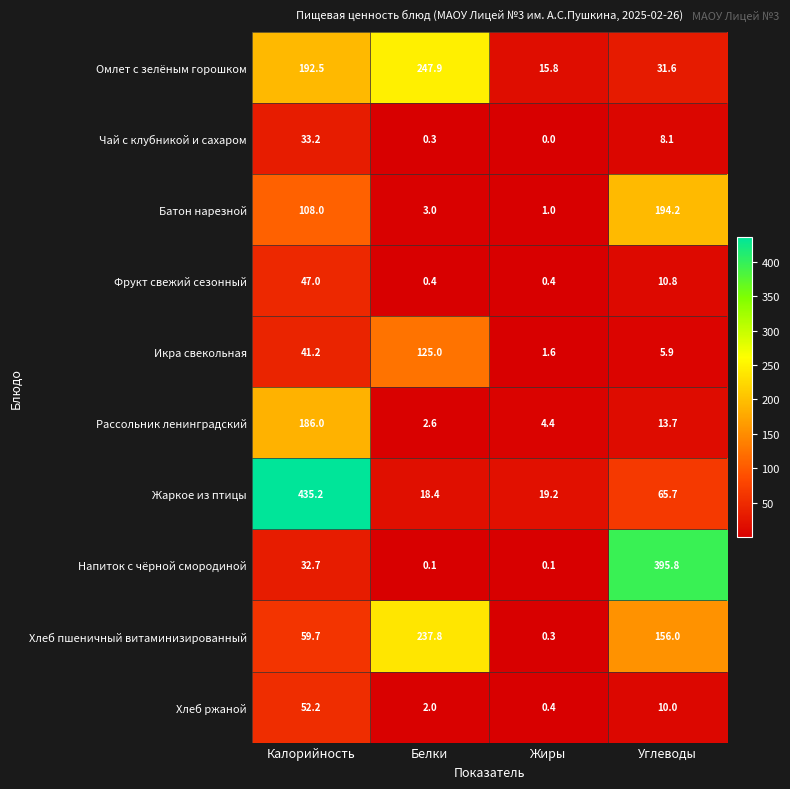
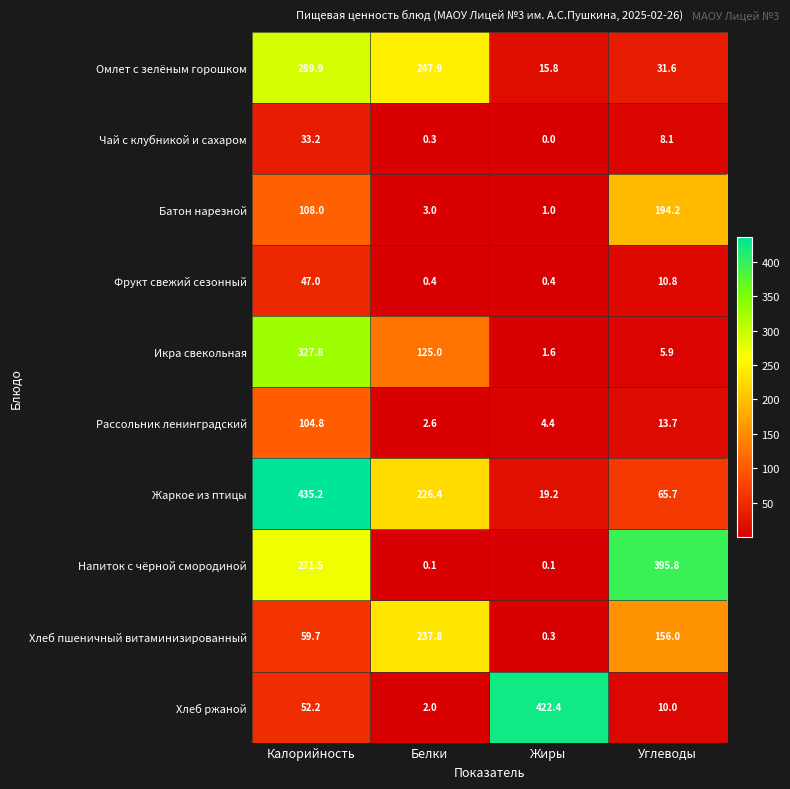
  {
    "Омлет с зелёным горошком": {
-     "Калорийность": 192.5,
+     "Калорийность": 289.9,
      "Белки": 247.9,
      "Жиры": 15.8,
      "Углеводы": 31.6
    },
    "Чай с клубникой и сахаром": {
      "Калорийность": 33.2,
      "Белки": 0.3,
      "Жиры": 0.0,
      "Углеводы": 8.1
    },
    "Батон нарезной": {
      "Калорийность": 108.0,
      "Белки": 3.0,
      "Жиры": 1.0,
      "Углеводы": 194.2
    },
    "Фрукт свежий сезонный": {
      "Калорийность": 47.0,
      "Белки": 0.4,
      "Жиры": 0.4,
      "Углеводы": 10.8
    },
    "Икра свекольная": {
-     "Калорийность": 41.2,
+     "Калорийность": 327.8,
      "Белки": 125.0,
      "Жиры": 1.6,
      "Углеводы": 5.9
    },
    "Рассольник ленинградский": {
-     "Калорийность": 186.0,
+     "Калорийность": 104.8,
      "Белки": 2.6,
      "Жиры": 4.4,
      "Углеводы": 13.7
    },
    "Жаркое из птицы": {
      "Калорийность": 435.2,
-     "Белки": 18.4,
+     "Белки": 226.4,
      "Жиры": 19.2,
      "Углеводы": 65.7
    },
    "Напиток с чёрной смородиной": {
-     "Калорийность": 32.7,
+     "Калорийность": 271.5,
      "Белки": 0.1,
      "Жиры": 0.1,
      "Углеводы": 395.8
    },
    "Хлеб пшеничный витаминизированный": {
      "Калорийность": 59.7,
      "Белки": 237.8,
      "Жиры": 0.3,
      "Углеводы": 156.0
    },
    "Хлеб ржаной": {
      "Калорийность": 52.2,
      "Белки": 2.0,
-     "Жиры": 0.4,
+     "Жиры": 422.4,
      "Углеводы": 10.0
    }
  }
